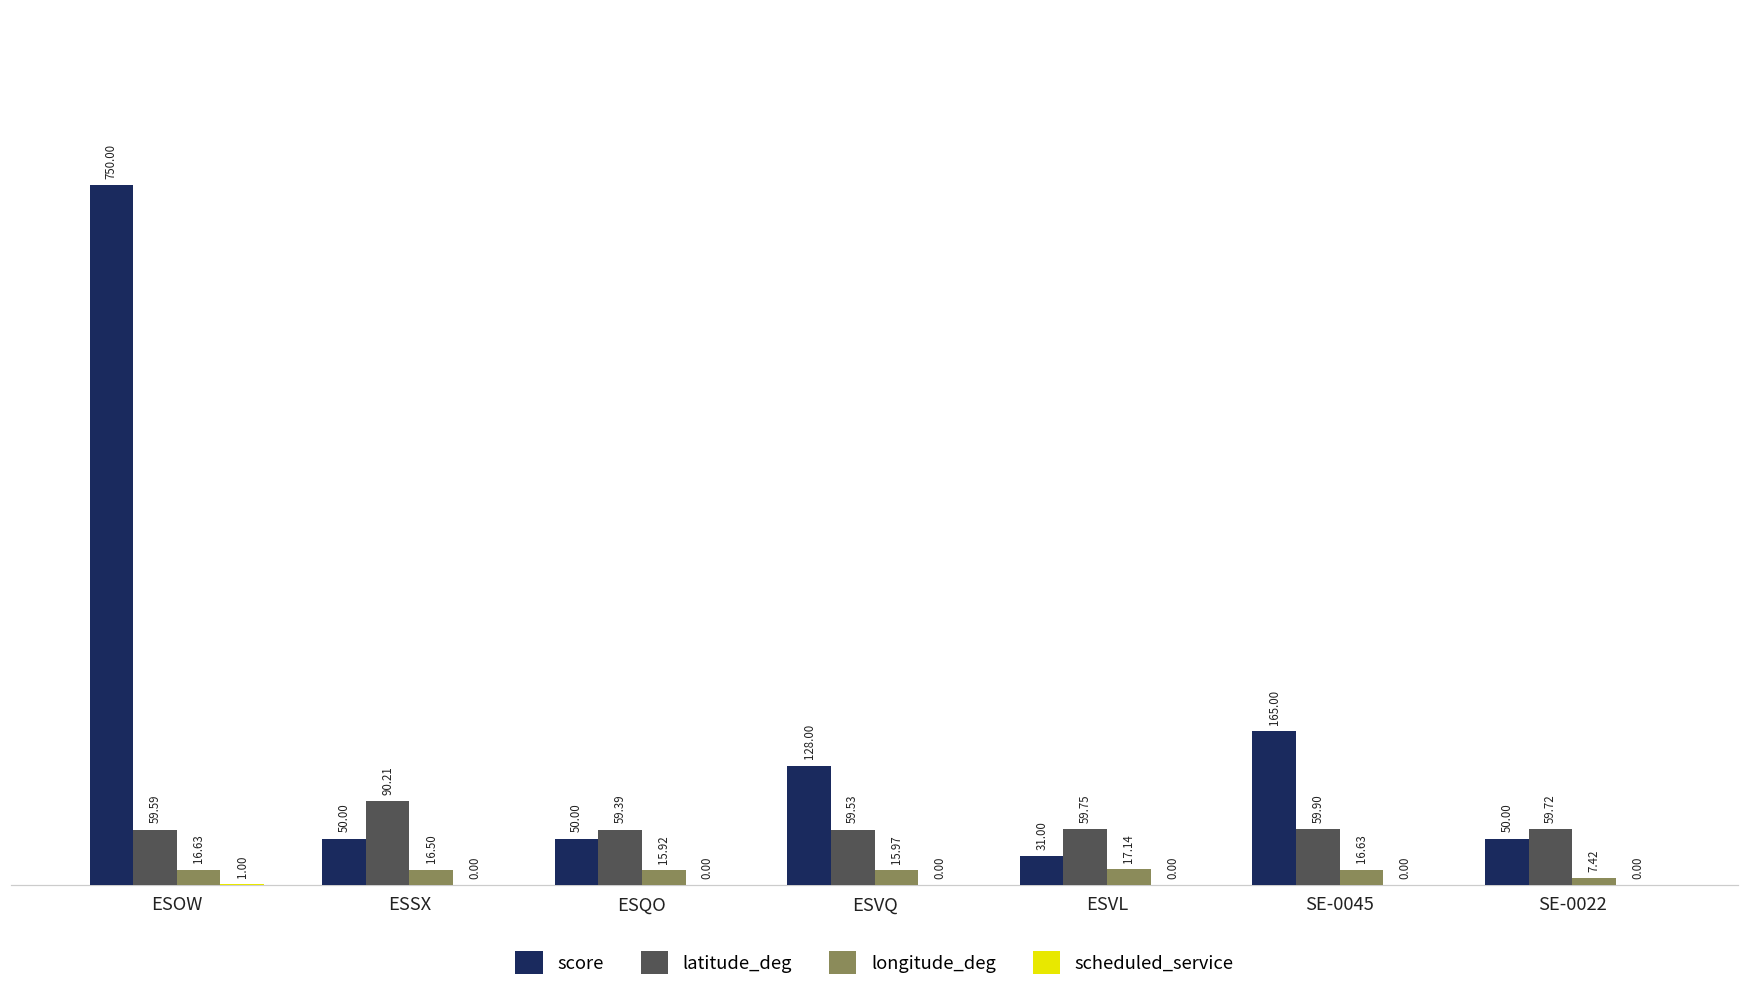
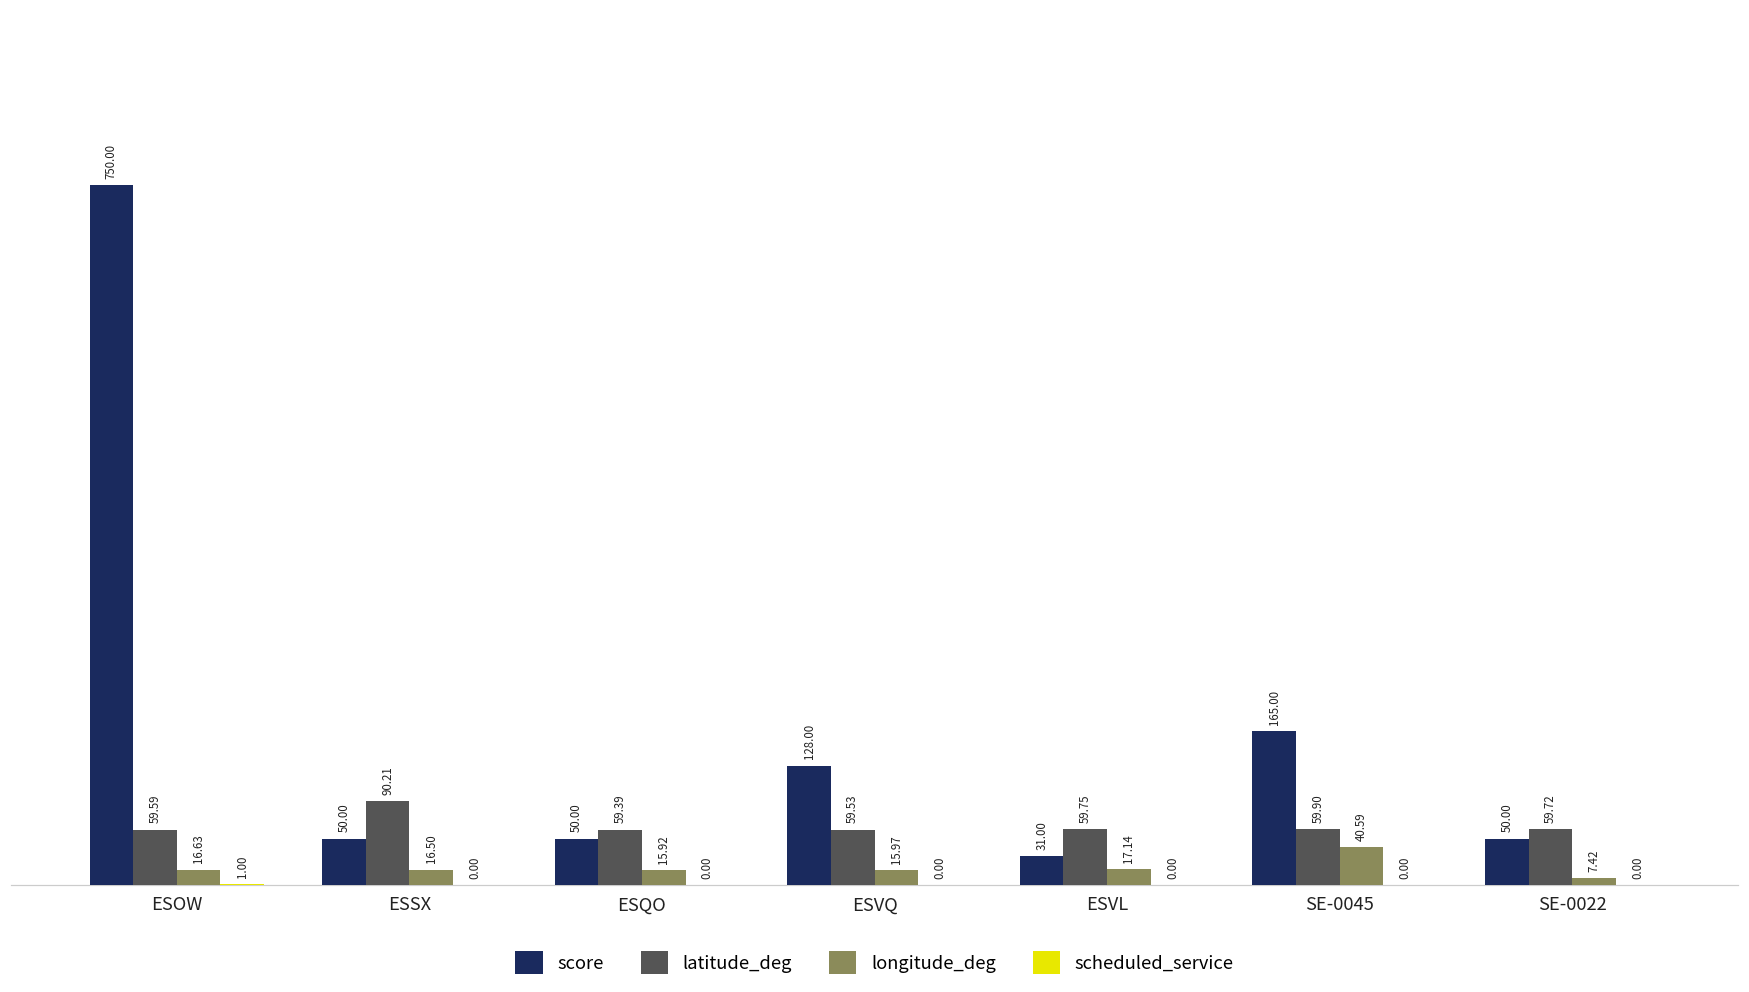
  {
    "score": {
      "ESOW": 750.00,
      "ESSX": 50.00,
      "ESQO": 50.00,
      "ESVQ": 128.00,
      "ESVL": 31.00,
      "SE-0045": 165.00,
      "SE-0022": 50.00
    },
    "latitude_deg": {
      "ESOW": 59.59,
      "ESSX": 90.21,
      "ESQO": 59.39,
      "ESVQ": 59.53,
      "ESVL": 59.75,
      "SE-0045": 59.90,
      "SE-0022": 59.72
    },
    "longitude_deg": {
      "ESOW": 16.63,
      "ESSX": 16.50,
      "ESQO": 15.92,
      "ESVQ": 15.97,
      "ESVL": 17.14,
-     "SE-0045": 16.63,
+     "SE-0045": 40.59,
      "SE-0022": 7.42
    },
    "scheduled_service": {
      "ESOW": 1.00,
      "ESSX": 0.00,
      "ESQO": 0.00,
      "ESVQ": 0.00,
      "ESVL": 0.00,
      "SE-0045": 0.00,
      "SE-0022": 0.00
    }
  }
